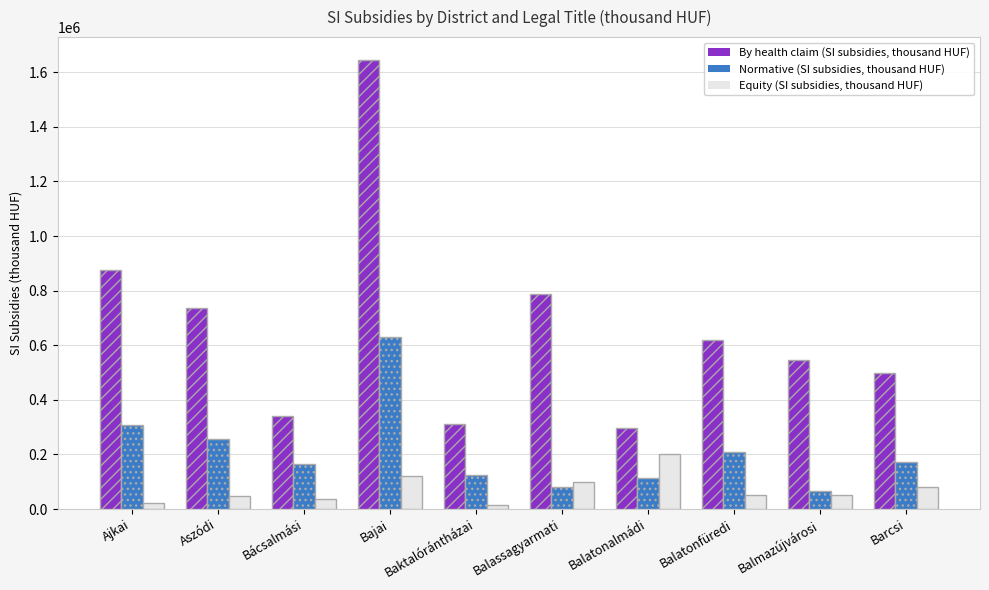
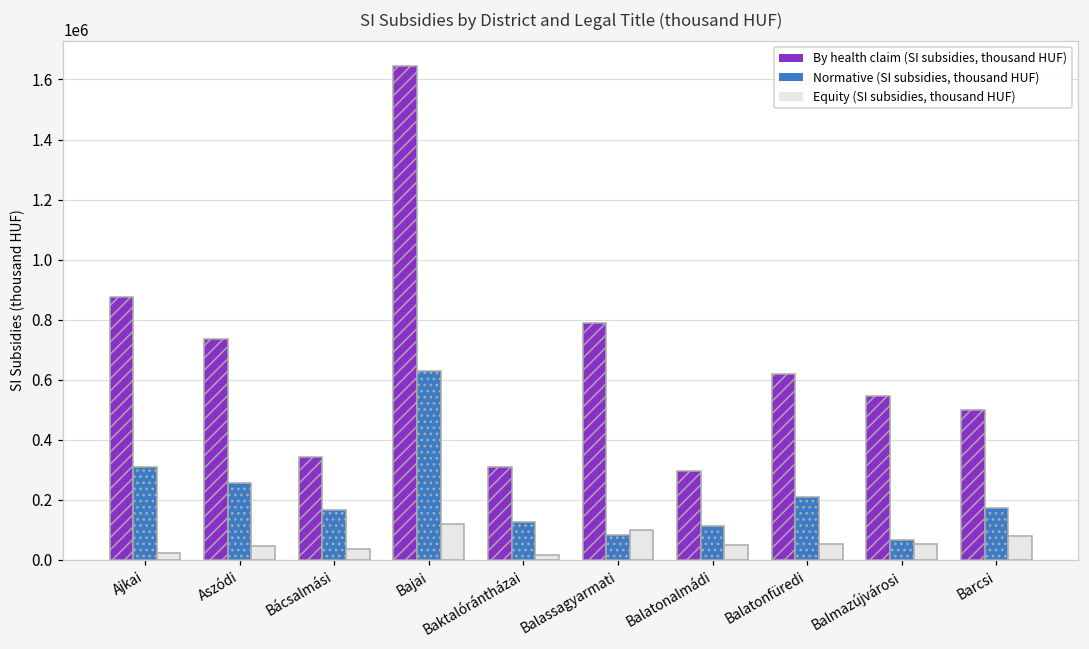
  {
    "By health claim (SI subsidies, thousand HUF)": {
      "Ajkai": 880000,
      "Aszódi": 740000,
      "Bácsalmási": 340000,
      "Bajai": 1650000,
      "Baktalórántházai": 310000,
      "Balassagyarmati": 790000,
      "Balatonalmádi": 300000,
      "Balatonfüredi": 620000,
      "Balmazújvárosi": 540000,
      "Barcsi": 500000
    },
    "Normative (SI subsidies, thousand HUF)": {
      "Ajkai": 310000,
      "Aszódi": 260000,
      "Bácsalmási": 170000,
      "Bajai": 630000,
      "Baktalórántházai": 130000,
      "Balassagyarmati": 80000,
      "Balatonalmádi": 110000,
      "Balatonfüredi": 210000,
      "Balmazújvárosi": 70000,
      "Barcsi": 170000
    },
    "Equity (SI subsidies, thousand HUF)": {
      "Ajkai": 20000,
      "Aszódi": 50000,
      "Bácsalmási": 40000,
      "Bajai": 120000,
      "Baktalórántházai": 20000,
      "Balassagyarmati": 100000,
-     "Balatonalmádi": 200000,
+     "Balatonalmádi": 50000,
      "Balatonfüredi": 50000,
      "Balmazújvárosi": 50000,
      "Barcsi": 80000
    }
  }
